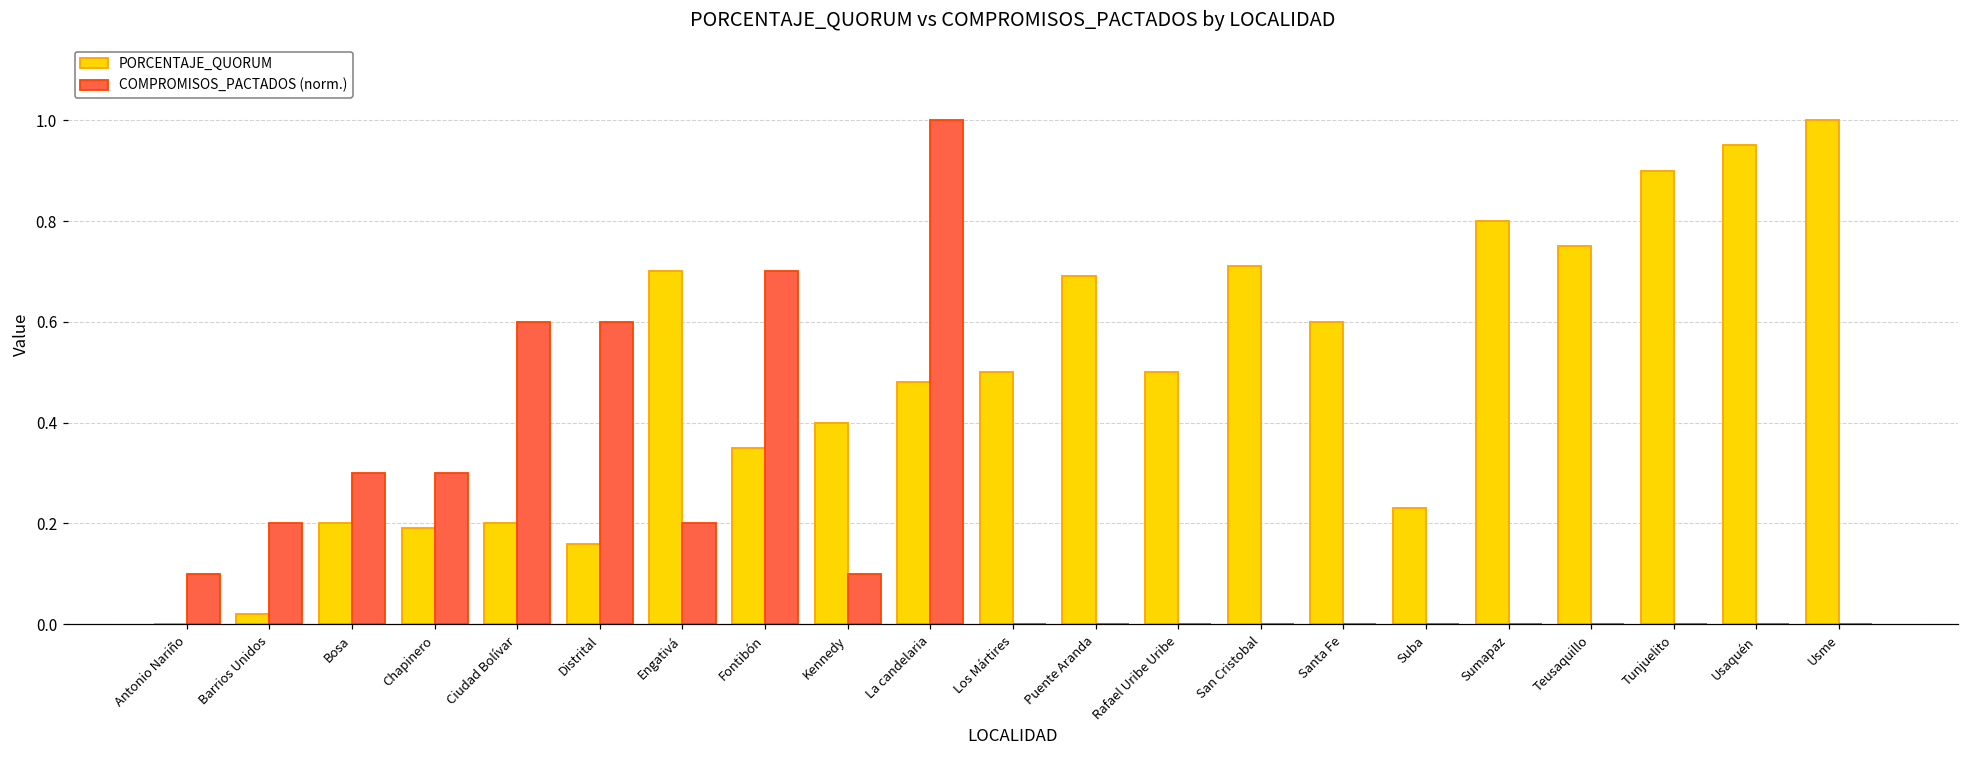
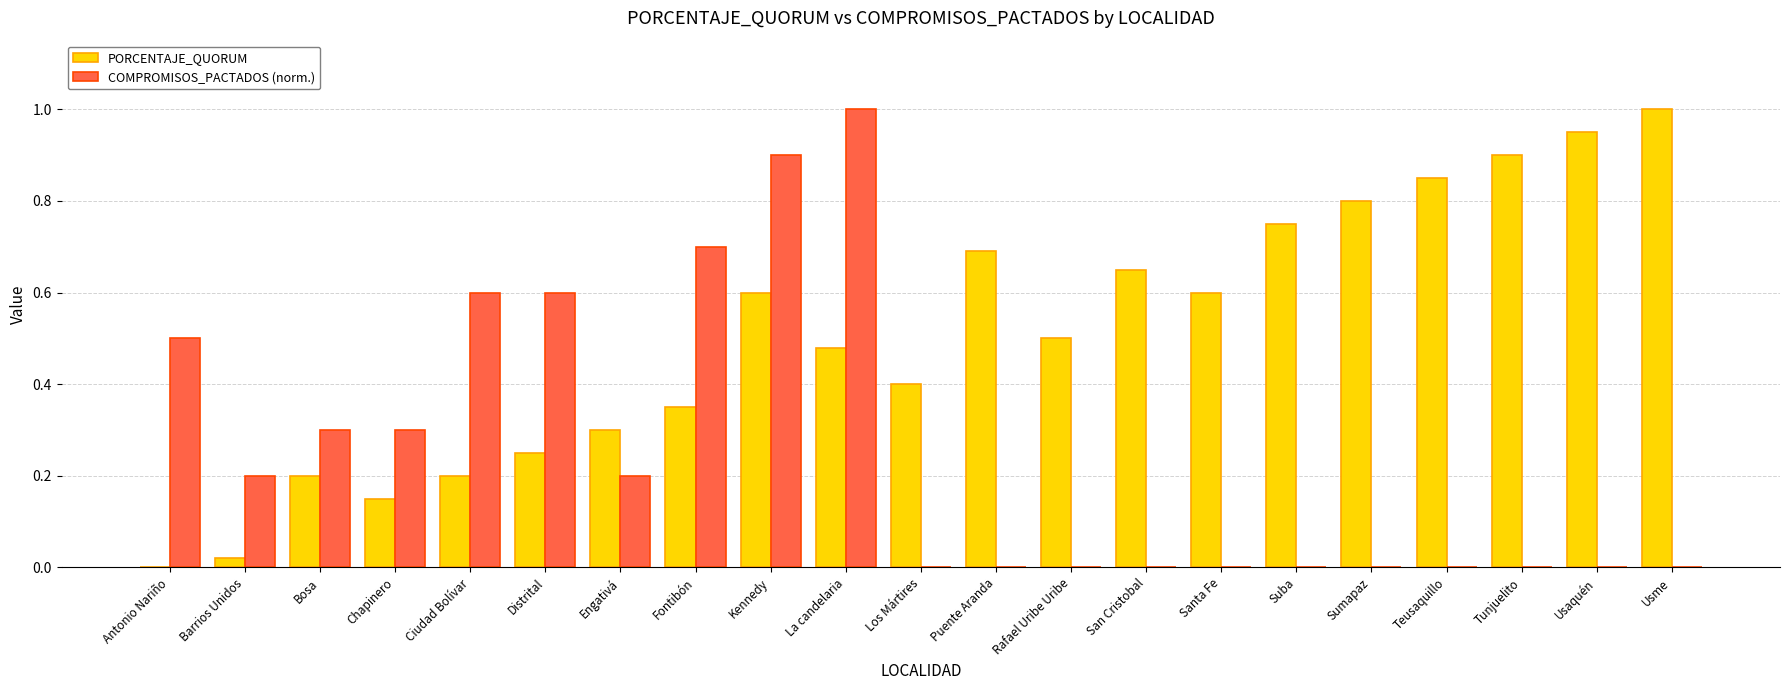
  {
    "PORCENTAJE_QUORUM": {
      "Antonio Nariño": 0.00,
      "Barrios Unidos": 0.02,
      "Bosa": 0.20,
-     "Chapinero": 0.19,
+     "Chapinero": 0.15,
      "Ciudad Bolívar": 0.20,
-     "Distrital": 0.16,
-     "Engativá": 0.7,
+     "Distrital": 0.25,
+     "Engativá": 0.3,
      "Fontibón": 0.35,
-     "Kennedy": 0.4,
+     "Kennedy": 0.6,
      "La candelaria": 0.48,
-     "Los Mártires": 0.5,
+     "Los Mártires": 0.4,
      "Puente Aranda": 0.69,
      "Rafael Uribe Uribe": 0.50,
-     "San Cristobal": 0.71,
+     "San Cristobal": 0.65,
      "Santa Fe": 0.60,
-     "Suba": 0.23,
+     "Suba": 0.75,
      "Sumapaz": 0.80,
-     "Teusaquillo": 0.75,
+     "Teusaquillo": 0.85,
      "Tunjuelito": 0.90,
      "Usaquén": 0.95,
      "Usme": 1.00
    },
    "COMPROMISOS_PACTADOS (norm.)": {
-     "Antonio Nariño": 0.10,
+     "Antonio Nariño": 0.50,
      "Barrios Unidos": 0.20,
      "Bosa": 0.30,
      "Chapinero": 0.30,
      "Ciudad Bolívar": 0.60,
      "Distrital": 0.60,
      "Engativá": 0.20,
      "Fontibón": 0.70,
-     "Kennedy": 0.10,
+     "Kennedy": 0.90,
      "La candelaria": 1.00,
      "Los Mártires": 0.00,
      "Puente Aranda": 0.00,
      "Rafael Uribe Uribe": 0.00,
      "San Cristobal": 0.00,
      "Santa Fe": 0.00,
      "Suba": 0.00,
      "Sumapaz": 0.00,
      "Teusaquillo": 0.00,
      "Tunjuelito": 0.00,
      "Usaquén": 0.00,
      "Usme": 0.00
    }
  }
